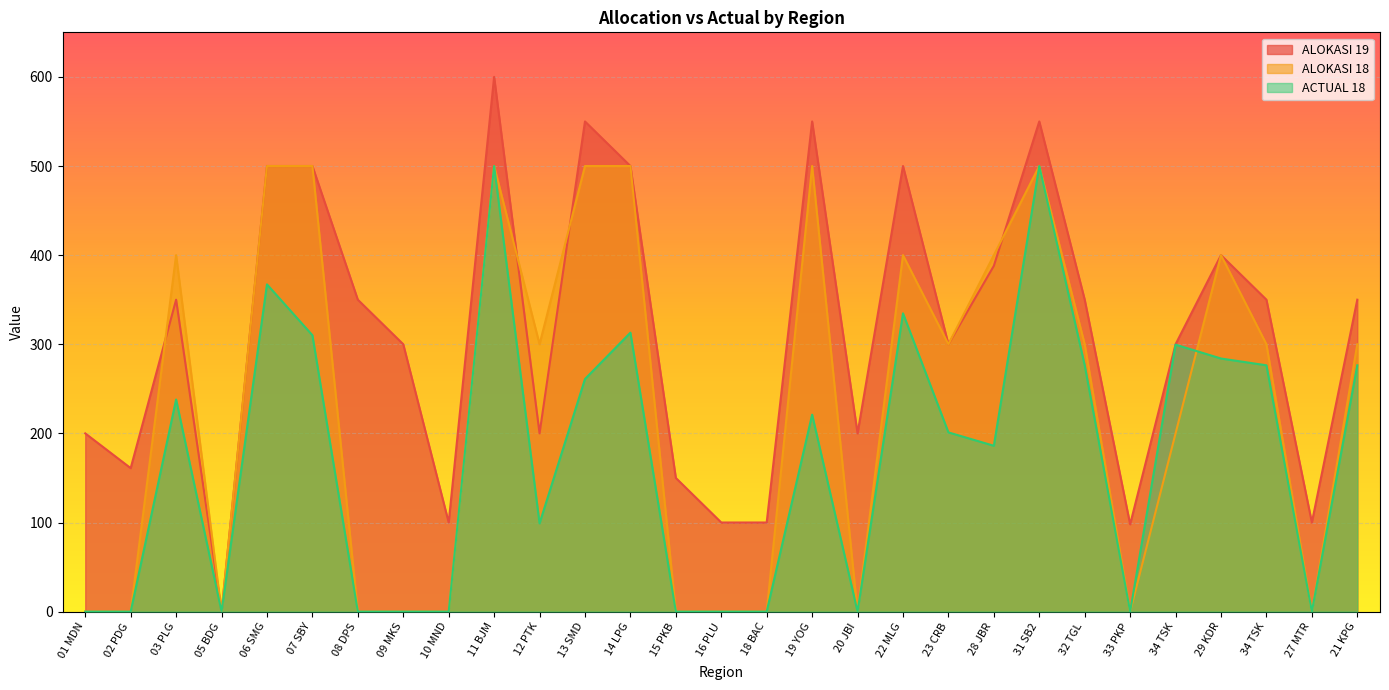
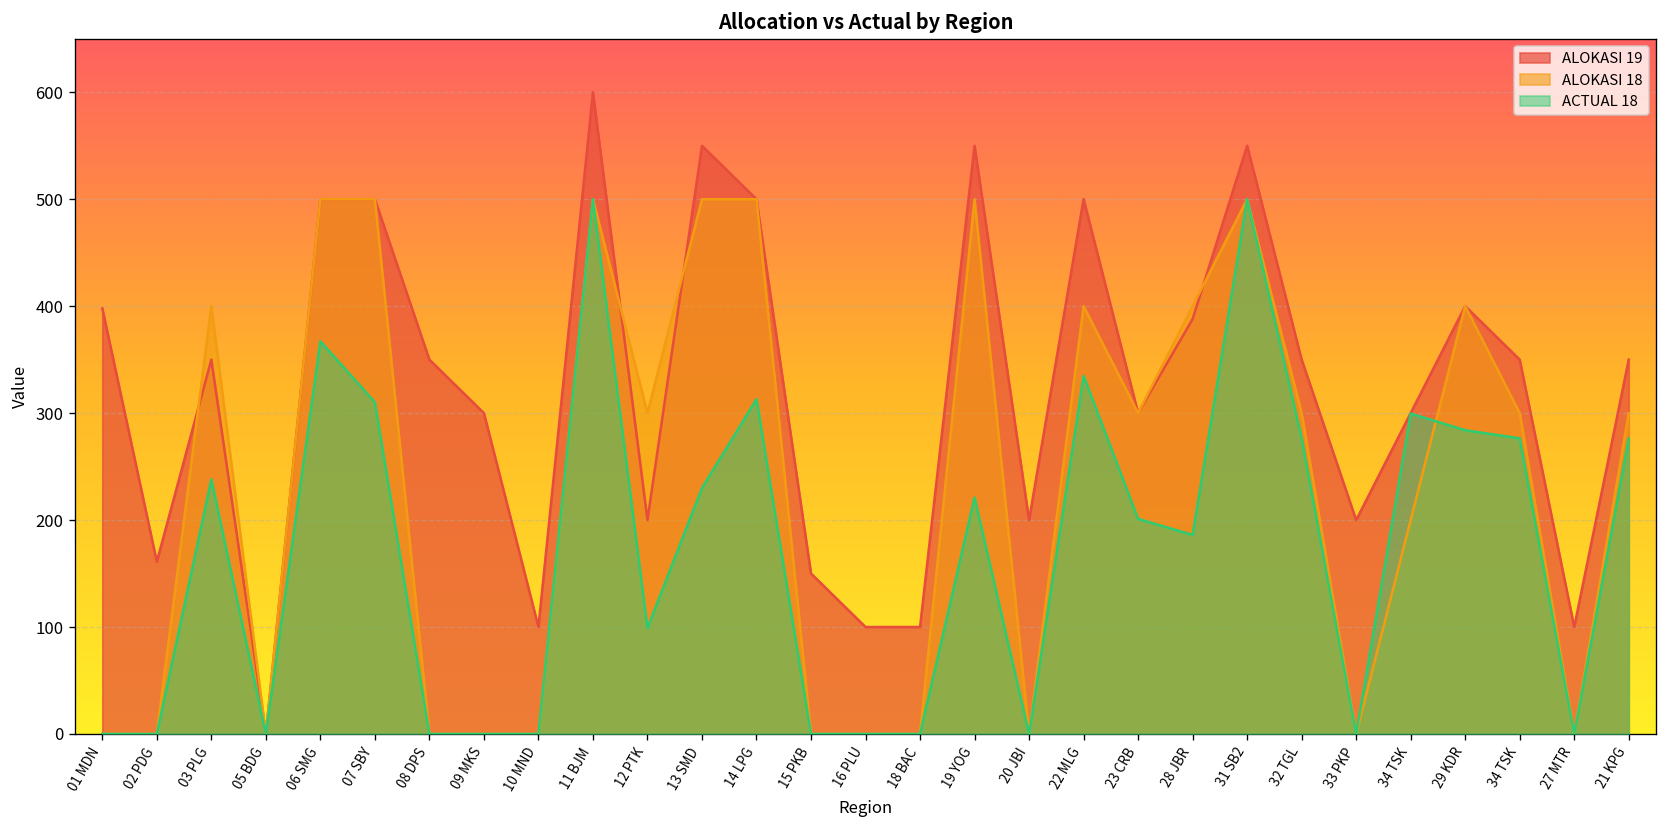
  {
    "ALOKASI 19": {
-     "01 MDN": 200,
+     "01 MDN": 400,
      "02 PDG": 160,
      "03 PLG": 350,
      "08 DPS": 350,
      "09 MKS": 300,
      "10 MND": 100,
      "11 BJM": 600,
      "12 PTK": 200,
      "13 SMD": 550,
      "15 PKB": 150,
      "16 PLU": 100,
      "18 BAC": 100,
      "19 YOG": 550,
      "20 JBI": 200,
      "22 MLG": 500,
      "28 JBR": 390,
      "31 SB2": 550,
      "32 TGL": 350,
-     "33 PKP": 100,
+     "33 PKP": 200,
      "27 MTR": 100,
      "21 KPG": 350
    },
    "ALOKASI 18": {
      "03 PLG": 400,
      "12 PTK": 300,
      "13 SMD": 500,
      "19 YOG": 500,
      "22 MLG": 400,
      "28 JBR": 400,
      "32 TGL": 300,
      "21 KPG": 300
    },
    "ACTUAL 18": {
      "03 PLG": 240,
      "06 SMG": 370,
      "07 SBY": 310,
      "12 PTK": 100,
-     "13 SMD": 260,
+     "13 SMD": 230,
      "14 LPG": 310,
      "19 YOG": 220,
      "22 MLG": 330,
      "23 CRB": 200,
      "28 JBR": 190,
      "32 TGL": 280,
      "29 KDR": 280,
      "21 KPG": 280
    }
  }
